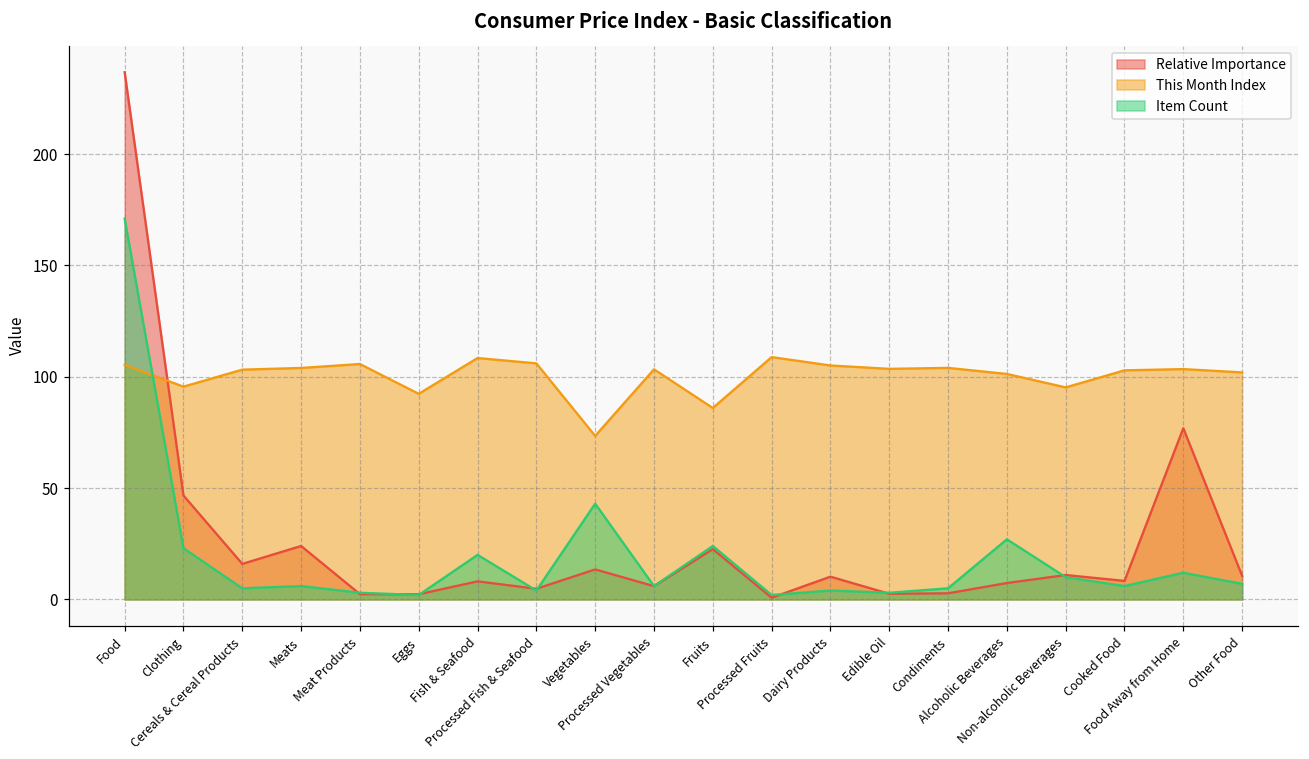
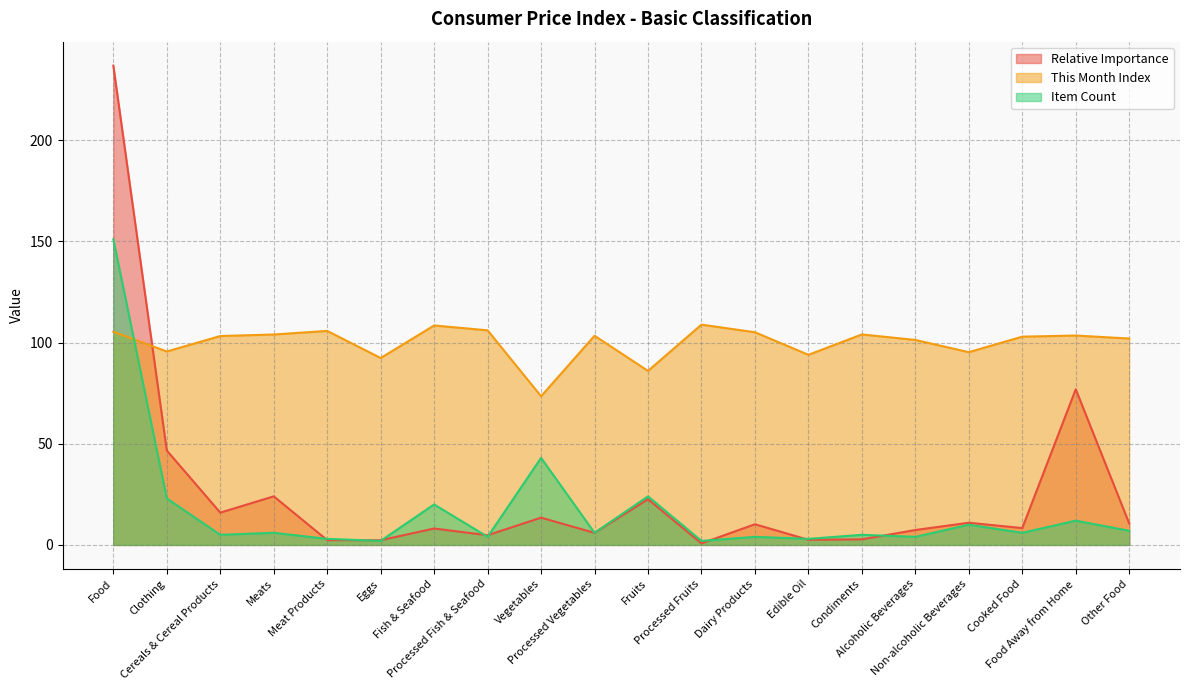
  {
    "Relative Importance": {
      "Food": 237,
      "Clothing": 47,
      "Cereals & Cereal Products": 16,
      "Meats": 24,
      "Fish & Seafood": 8,
      "Vegetables": 13,
      "Fruits": 23,
      "Dairy Products": 10,
      "Condiments": 3,
      "Alcoholic Beverages": 7,
      "Cooked Food": 8,
      "Food Away from Home": 77,
      "Other Food": 11
    },
    "This Month Index": {
      "Food": 105,
      "Clothing": 96,
      "Cereals & Cereal Products": 103,
      "Meats": 104,
      "Meat Products": 106,
      "Eggs": 92,
      "Fish & Seafood": 108,
      "Processed Fish & Seafood": 106,
      "Vegetables": 73,
      "Processed Vegetables": 103,
      "Fruits": 86,
      "Processed Fruits": 109,
      "Dairy Products": 105,
-     "Edible Oil": 104,
+     "Edible Oil": 94,
      "Condiments": 104,
      "Alcoholic Beverages": 101,
      "Non-alcoholic Beverages": 95,
      "Cooked Food": 103,
      "Food Away from Home": 103,
      "Other Food": 102
    },
    "Item Count": {
-     "Food": 171,
+     "Food": 151,
      "Clothing": 23,
      "Cereals & Cereal Products": 5,
      "Meats": 6,
      "Fish & Seafood": 20,
      "Vegetables": 43,
      "Fruits": 24,
      "Dairy Products": 4,
      "Condiments": 5,
-     "Alcoholic Beverages": 27,
+     "Alcoholic Beverages": 4,
      "Cooked Food": 6,
      "Food Away from Home": 12,
      "Other Food": 7
    }
  }
